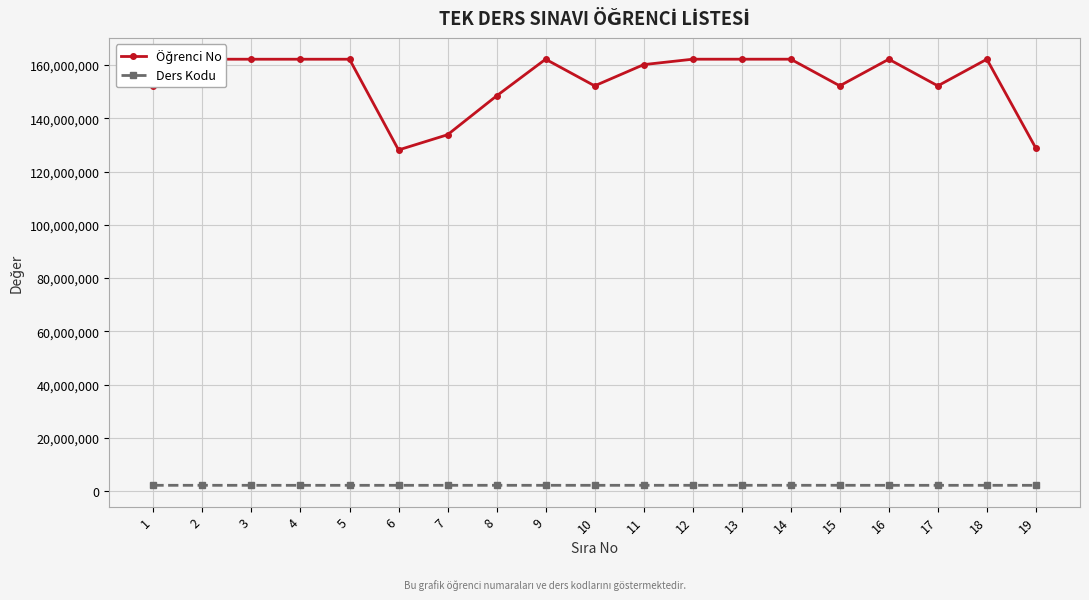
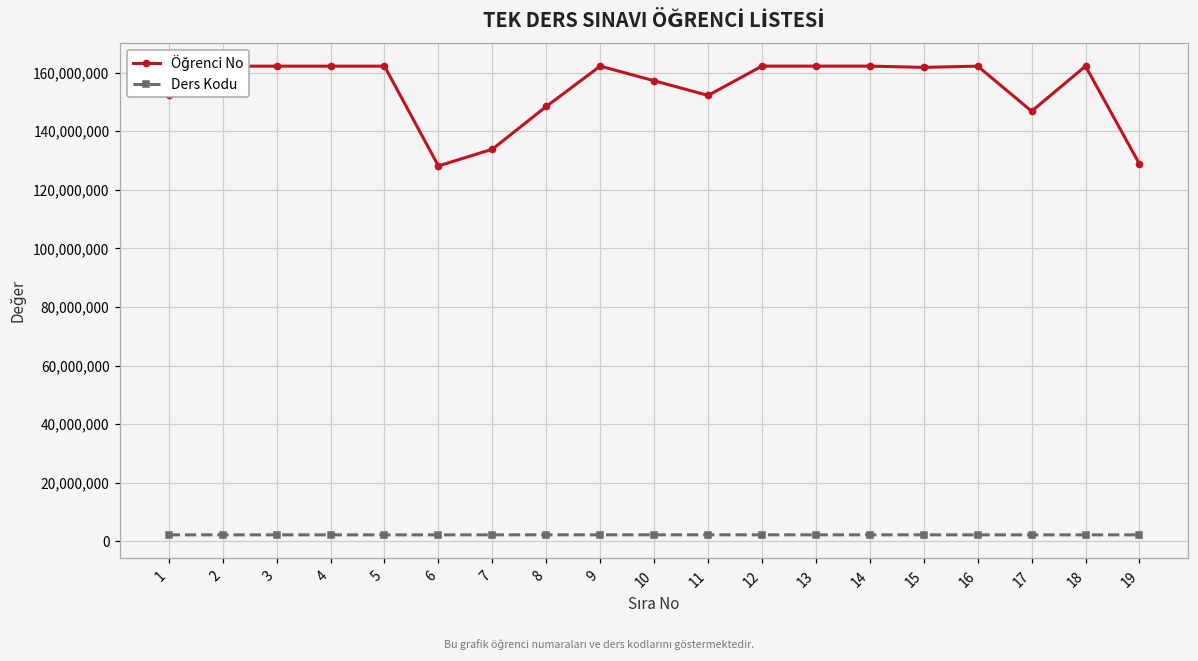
  {
    "Öğrenci No": {
      "3": "162,000,000",
      "4": "162,000,000",
      "5": "162,000,000",
      "6": "128,000,000",
      "7": "134,000,000",
      "8": "148,000,000",
      "9": "162,000,000",
-     "10": "152,000,000",
-     "11": "160,000,000",
+     "10": "157,000,000",
+     "11": "152,000,000",
      "12": "162,000,000",
      "13": "162,000,000",
      "14": "162,000,000",
-     "15": "152,000,000",
+     "15": "162,000,000",
      "16": "162,000,000",
-     "17": "152,000,000",
+     "17": "147,000,000",
      "18": "162,000,000",
      "19": "129,000,000"
    },
    "Ders Kodu": {
      "1": "2,000,000",
      "2": "2,000,000",
      "3": "2,000,000",
      "4": "2,000,000",
      "5": "2,000,000",
      "6": "2,000,000",
      "7": "2,000,000",
      "8": "2,000,000",
      "9": "2,000,000",
      "10": "2,000,000",
      "11": "2,000,000",
      "12": "2,000,000",
      "13": "2,000,000",
      "14": "2,000,000",
      "15": "2,000,000",
      "16": "2,000,000",
      "17": "2,000,000",
      "18": "2,000,000",
      "19": "2,000,000"
    }
  }
